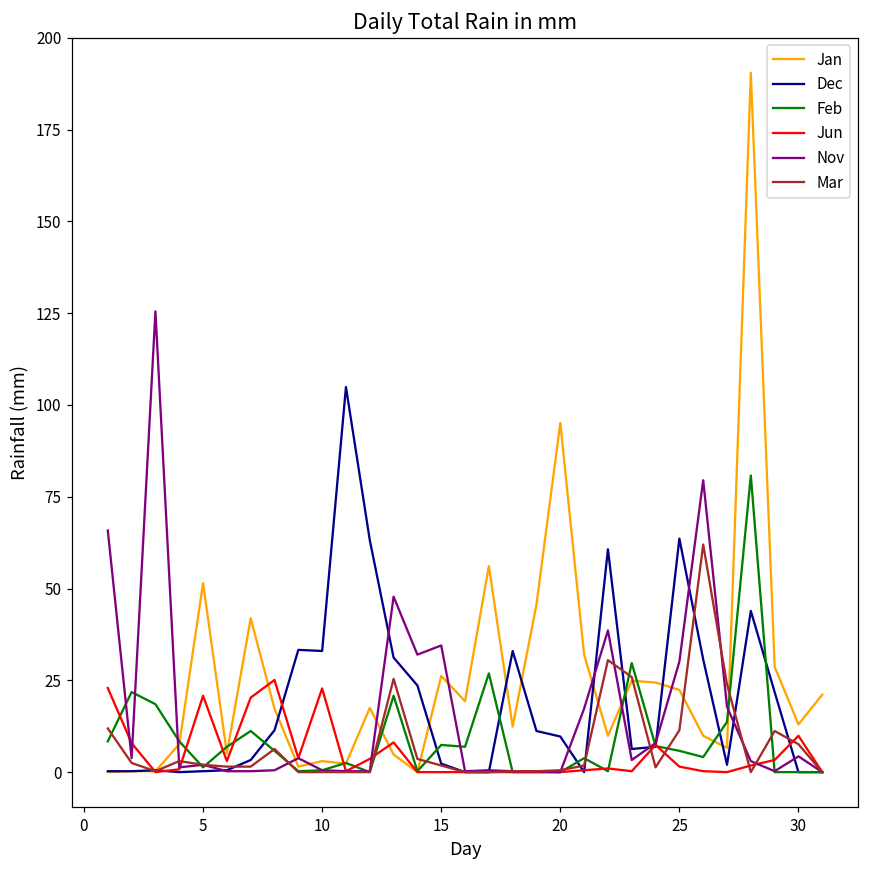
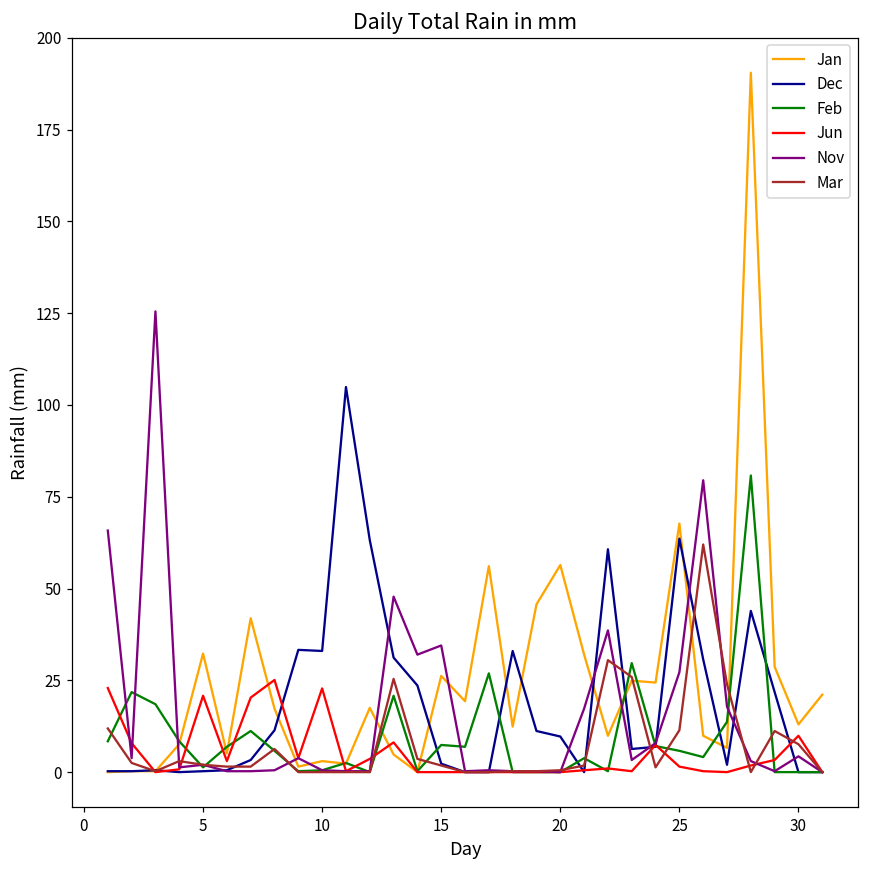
  {
    "Jan": {
-     "5": 52,
+     "5": 32,
      "10": 3,
      "15": 26,
-     "20": 95,
-     "25": 22,
+     "20": 56,
+     "25": 68,
      "30": 13
    },
    "Dec": {
      "5": 0,
      "10": 33,
      "20": 10,
      "25": 64
    },
    "Feb": {
      "15": 7,
      "25": 6
    },
    "Jun": {
      "5": 21,
      "10": 23,
      "15": 0,
      "25": 2,
      "30": 10
    },
    "Nov": {
      "15": 35,
-     "25": 30,
+     "25": 27,
      "30": 4
    },
    "Mar": {
      "25": 11,
      "30": 8
    }
  }
